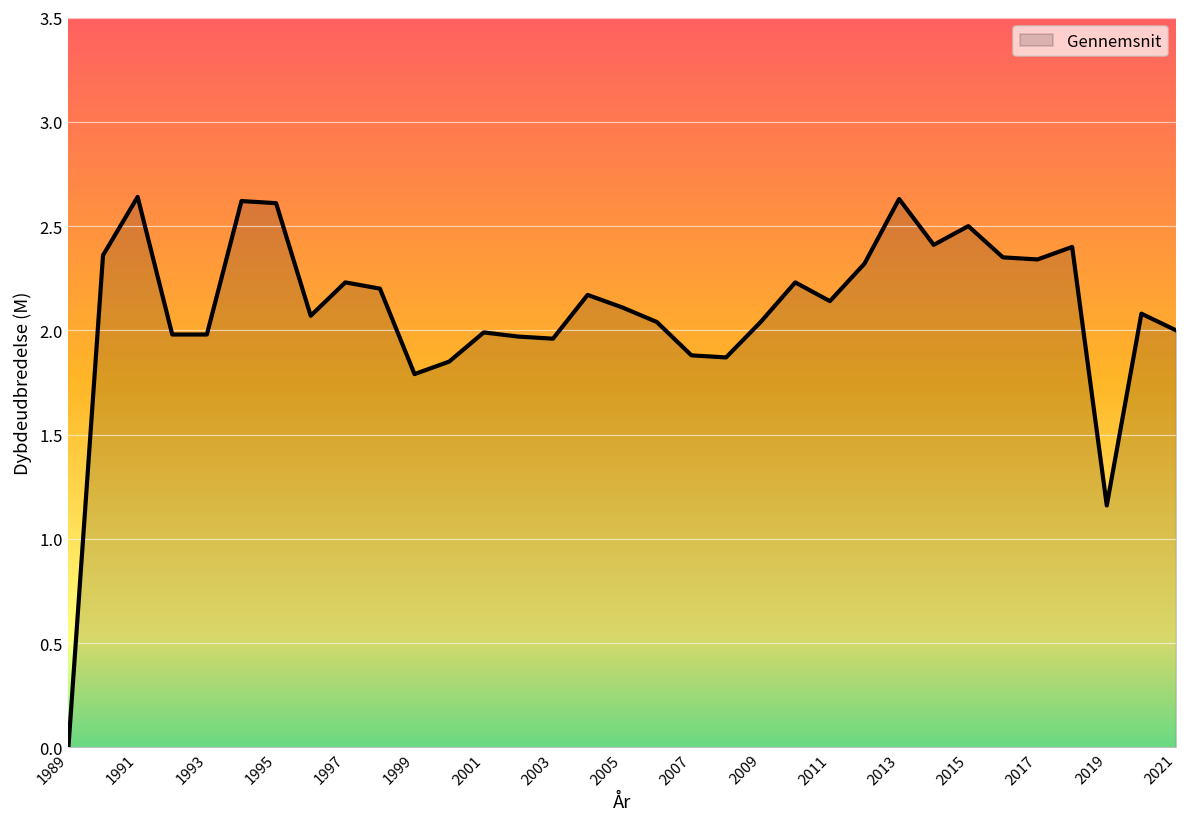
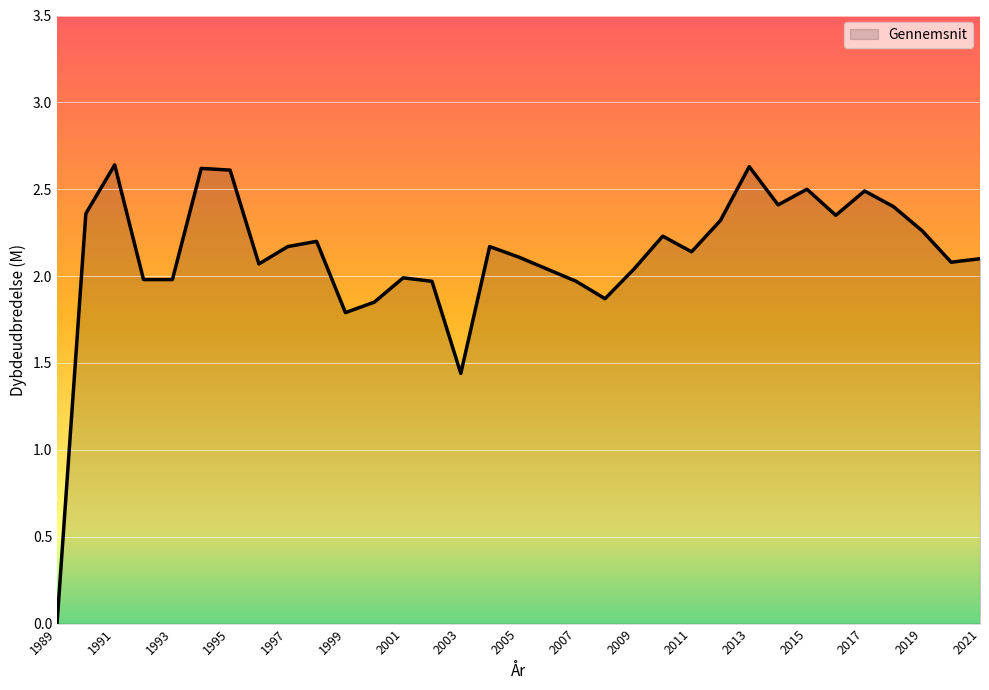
  {
    "1989": 0.00,
    "1991": 2.64,
    "1993": 1.98,
    "1995": 2.61,
-   "1997": 2.23,
+   "1997": 2.17,
    "1999": 1.79,
    "2001": 1.99,
-   "2003": 1.96,
+   "2003": 1.44,
    "2005": 2.11,
-   "2007": 1.88,
+   "2007": 1.97,
    "2009": 2.04,
    "2011": 2.14,
    "2013": 2.63,
    "2015": 2.50,
-   "2017": 2.34,
-   "2019": 1.16,
-   "2021": 2.0
+   "2017": 2.49,
+   "2019": 2.26,
+   "2021": 2.1
  }
